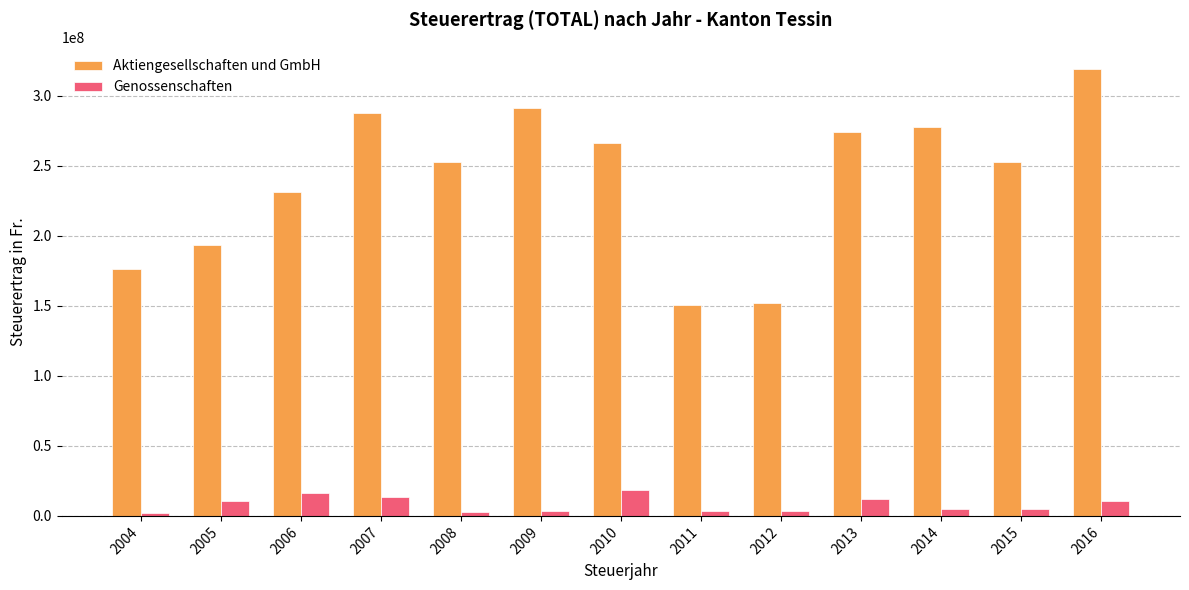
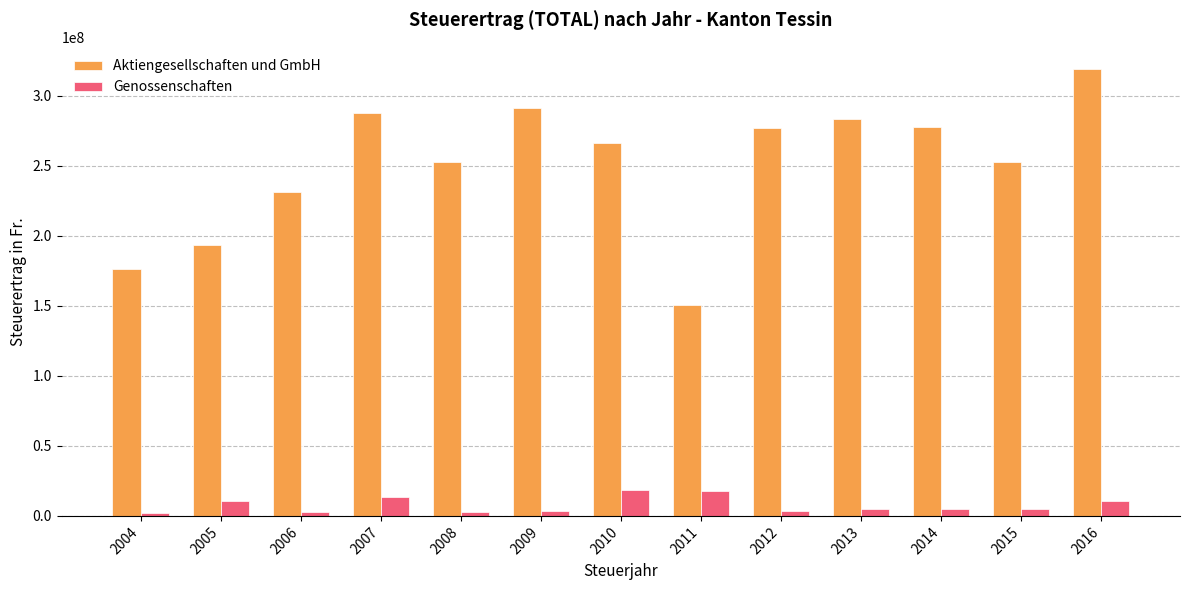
  {
    "Aktiengesellschaften und GmbH": {
      "2004": 176000000,
      "2005": 193000000,
      "2006": 231000000,
      "2007": 288000000,
      "2008": 252000000,
      "2009": 291000000,
      "2010": 266000000,
      "2011": 150000000,
-     "2012": 152000000,
-     "2013": 274000000,
+     "2012": 277000000,
+     "2013": 283000000,
      "2014": 277000000,
      "2015": 253000000,
      "2016": 319000000
    },
    "Genossenschaften": {
      "2004": 2000000,
      "2005": 11000000,
-     "2006": 16000000,
+     "2006": 3000000,
      "2007": 14000000,
      "2008": 3000000,
      "2009": 3000000,
      "2010": 18000000,
-     "2011": 3000000,
+     "2011": 18000000,
      "2012": 4000000,
-     "2013": 12000000,
+     "2013": 5000000,
      "2014": 5000000,
      "2015": 5000000,
      "2016": 11000000
    }
  }
